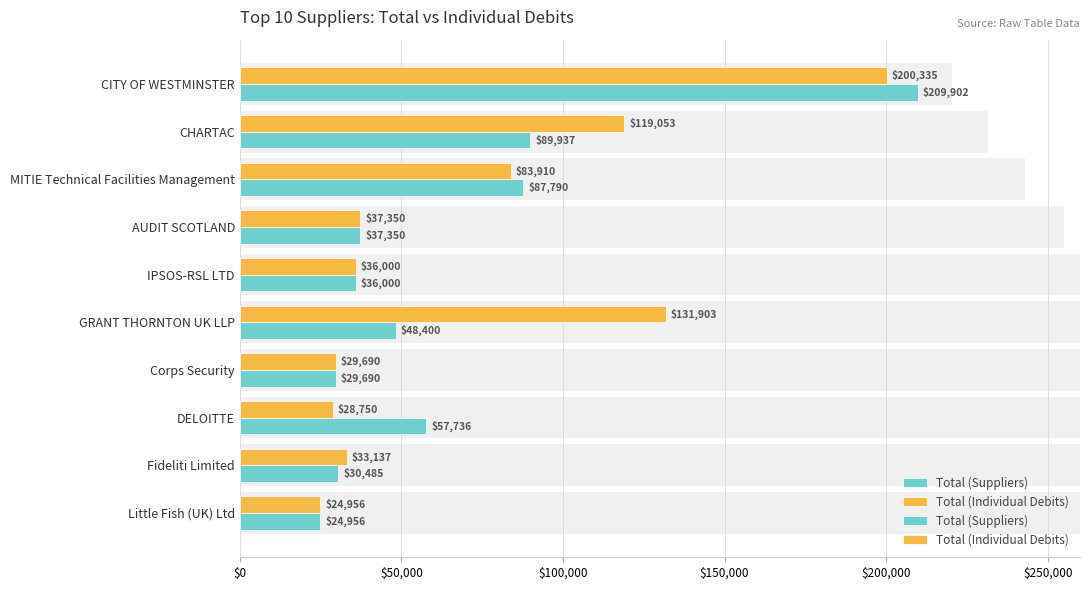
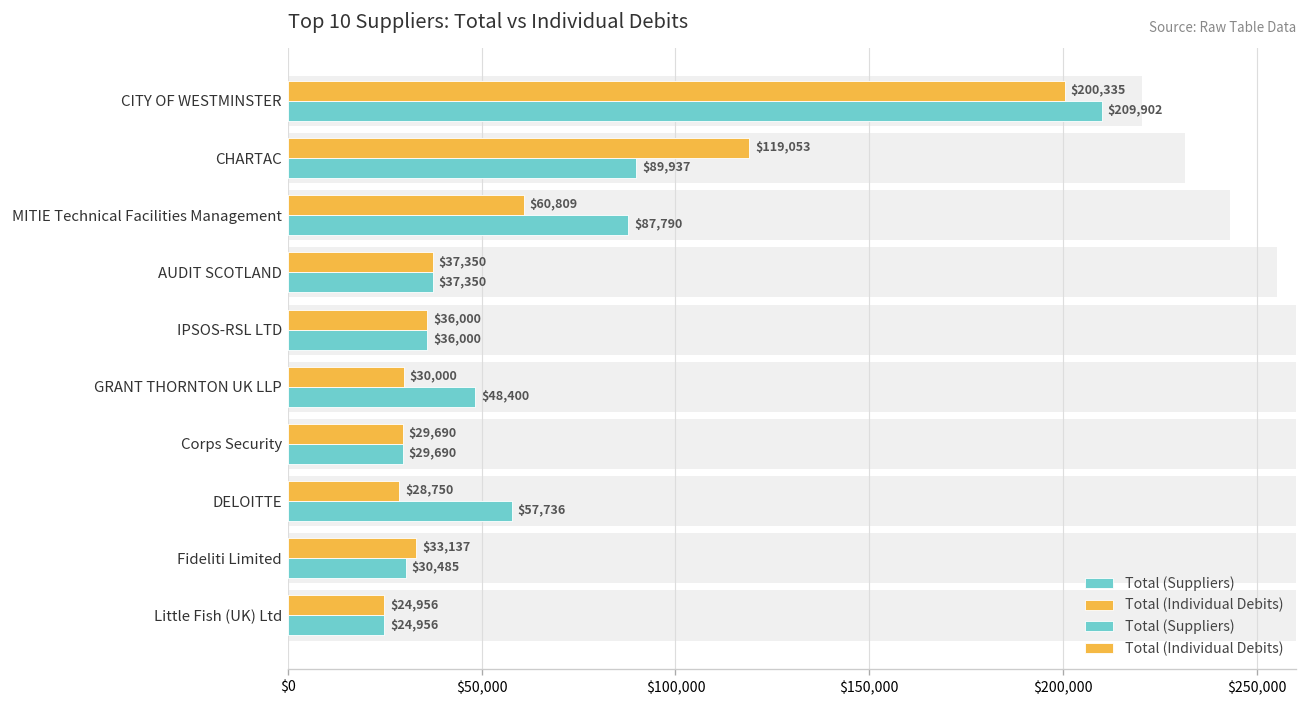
  {
    "Total (Individual Debits)": {
-     "MITIE Technical Facilities Management": "$83,910",
-     "GRANT THORNTON UK LLP": "$131,903"
+     "MITIE Technical Facilities Management": "$60,809",
+     "GRANT THORNTON UK LLP": "$30,000"
    }
  }
